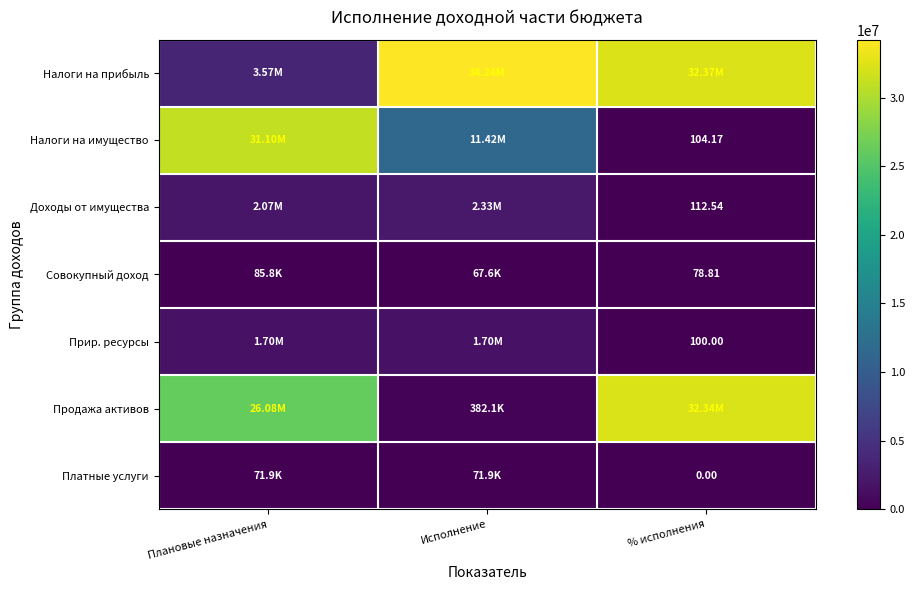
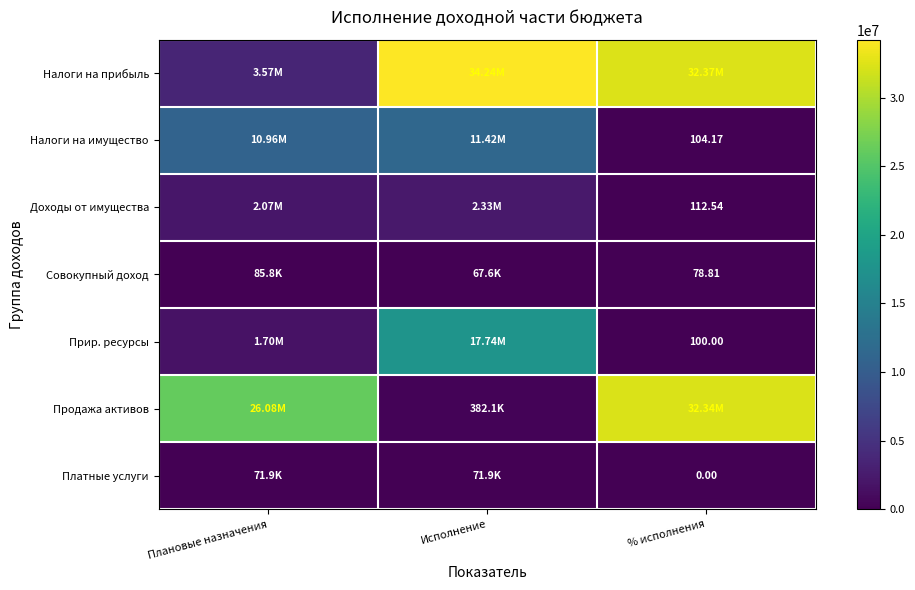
  {
    "Налоги на прибыль": {
      "Плановые назначения": "3.57M"
    },
    "Налоги на имущество": {
-     "Плановые назначения": "31.10M",
+     "Плановые назначения": "10.96M",
      "Исполнение": "11.42M",
      "% исполнения": "104.17"
    },
    "Доходы от имущества": {
      "Плановые назначения": "2.07M",
      "Исполнение": "2.33M",
      "% исполнения": "112.54"
    },
    "Совокупный доход": {
      "Плановые назначения": "85.8K",
      "Исполнение": "67.6K",
      "% исполнения": "78.81"
    },
    "Прир. ресурсы": {
      "Плановые назначения": "1.70M",
-     "Исполнение": "1.70M",
+     "Исполнение": "17.74M",
      "% исполнения": "100.00"
    },
    "Продажа активов": {
      "Плановые назначения": "26.08M",
      "Исполнение": "382.1K"
    },
    "Платные услуги": {
      "Плановые назначения": "71.9K",
      "Исполнение": "71.9K",
      "% исполнения": "0.00"
    }
  }
